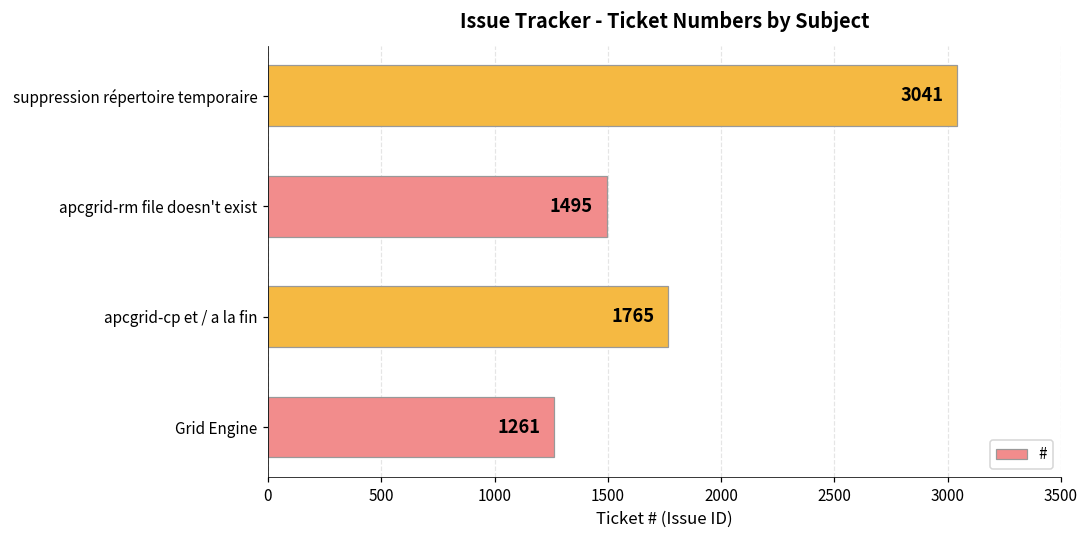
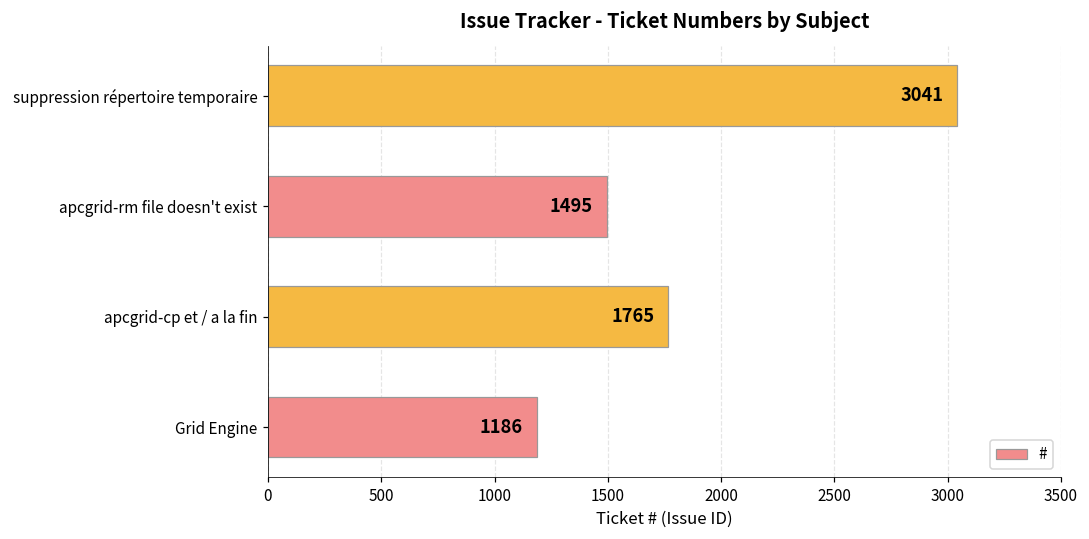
  {
    "suppression répertoire temporaire": 3041,
    "apcgrid-rm file doesn't exist": 1495,
    "apcgrid-cp et / a la fin": 1765,
-   "Grid Engine": 1261
+   "Grid Engine": 1186
  }
